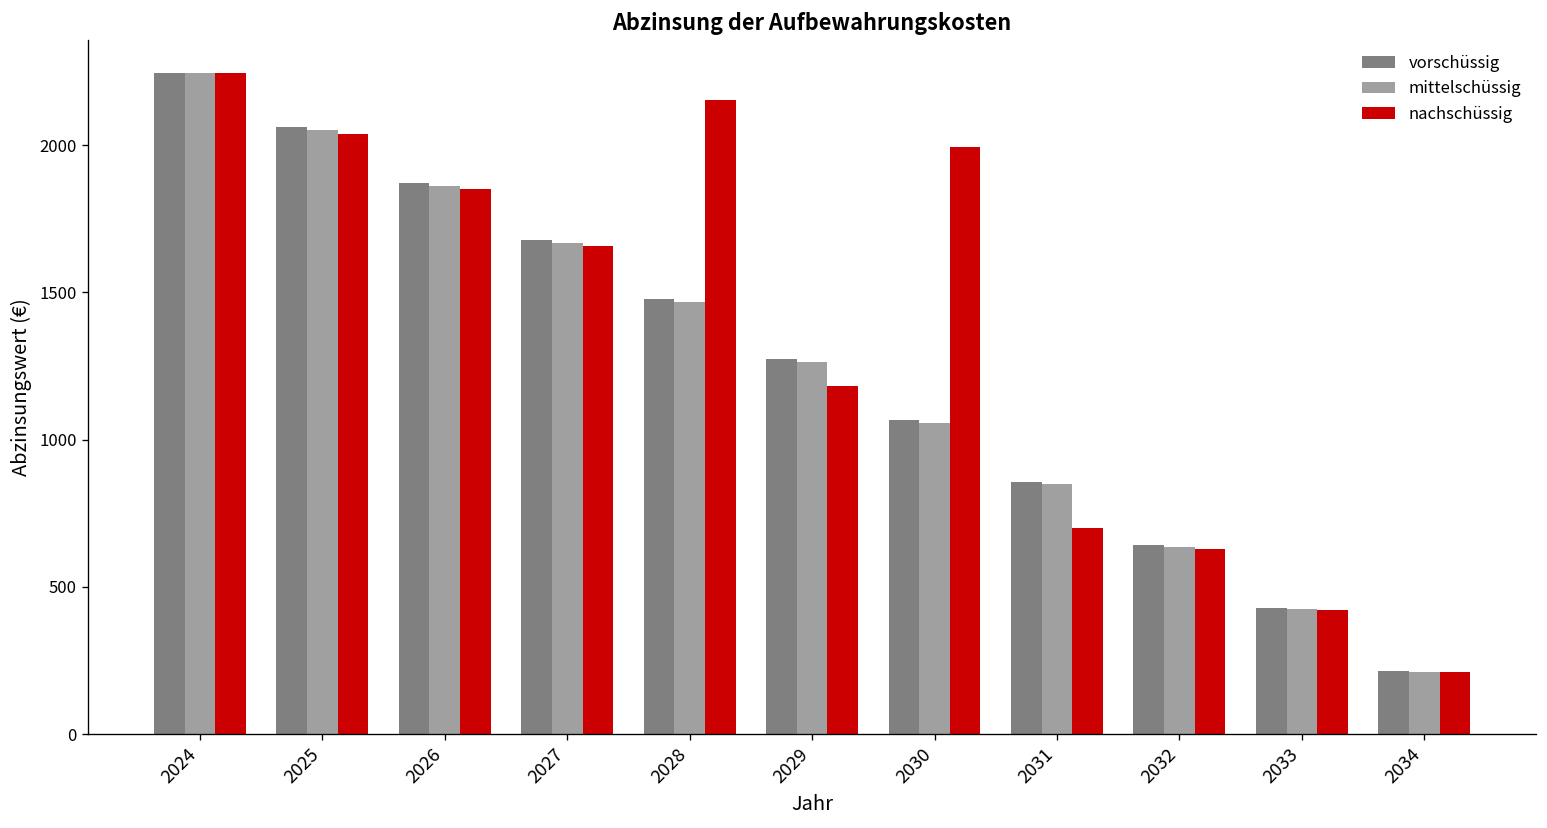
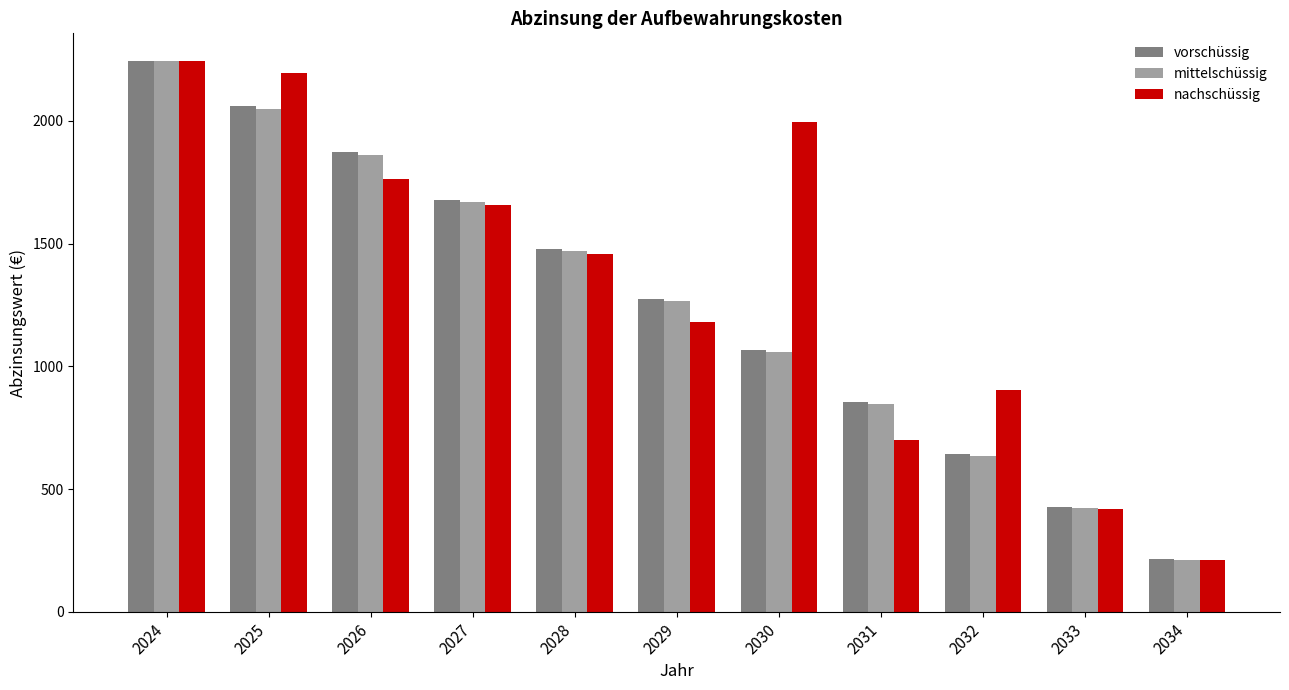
  {
    "nachschüssig": {
      "2024": 2250,
-     "2025": 2040,
-     "2026": 1850,
+     "2025": 2190,
+     "2026": 1760,
      "2027": 1660,
-     "2028": 2150,
+     "2028": 1460,
      "2029": 1180,
      "2030": 2000,
      "2031": 700,
-     "2032": 630,
+     "2032": 900,
      "2033": 420,
      "2034": 210
    }
  }
